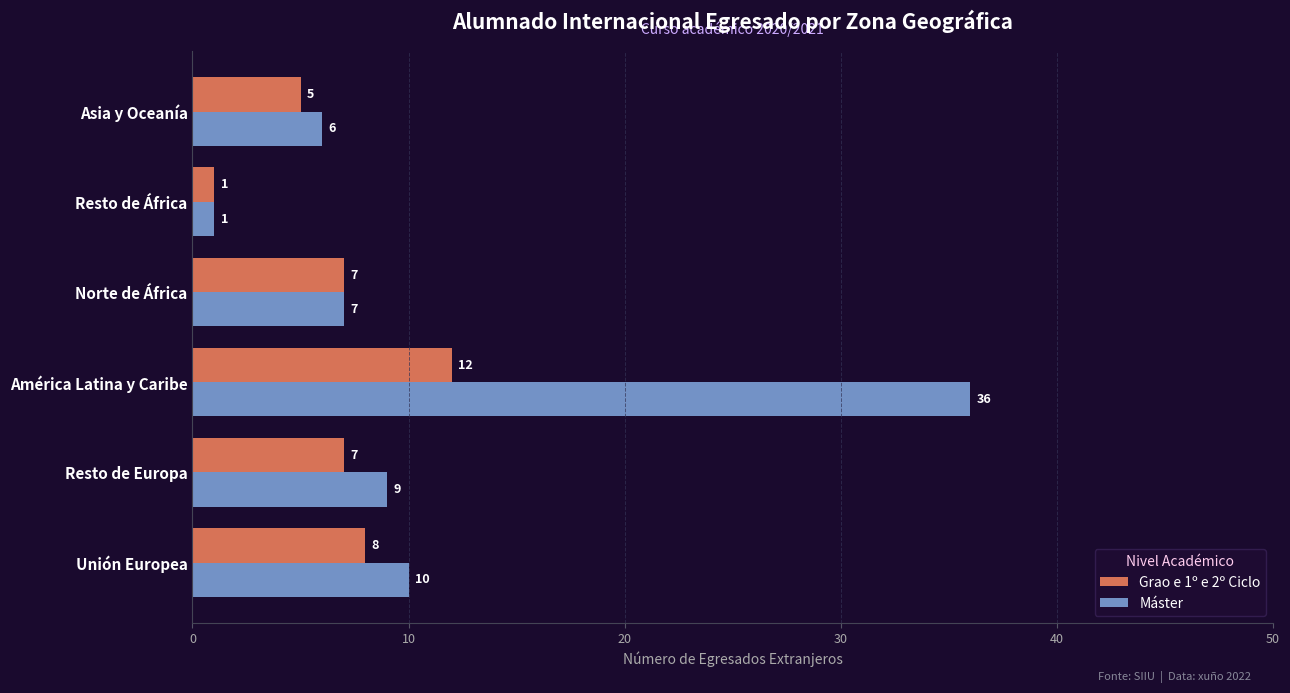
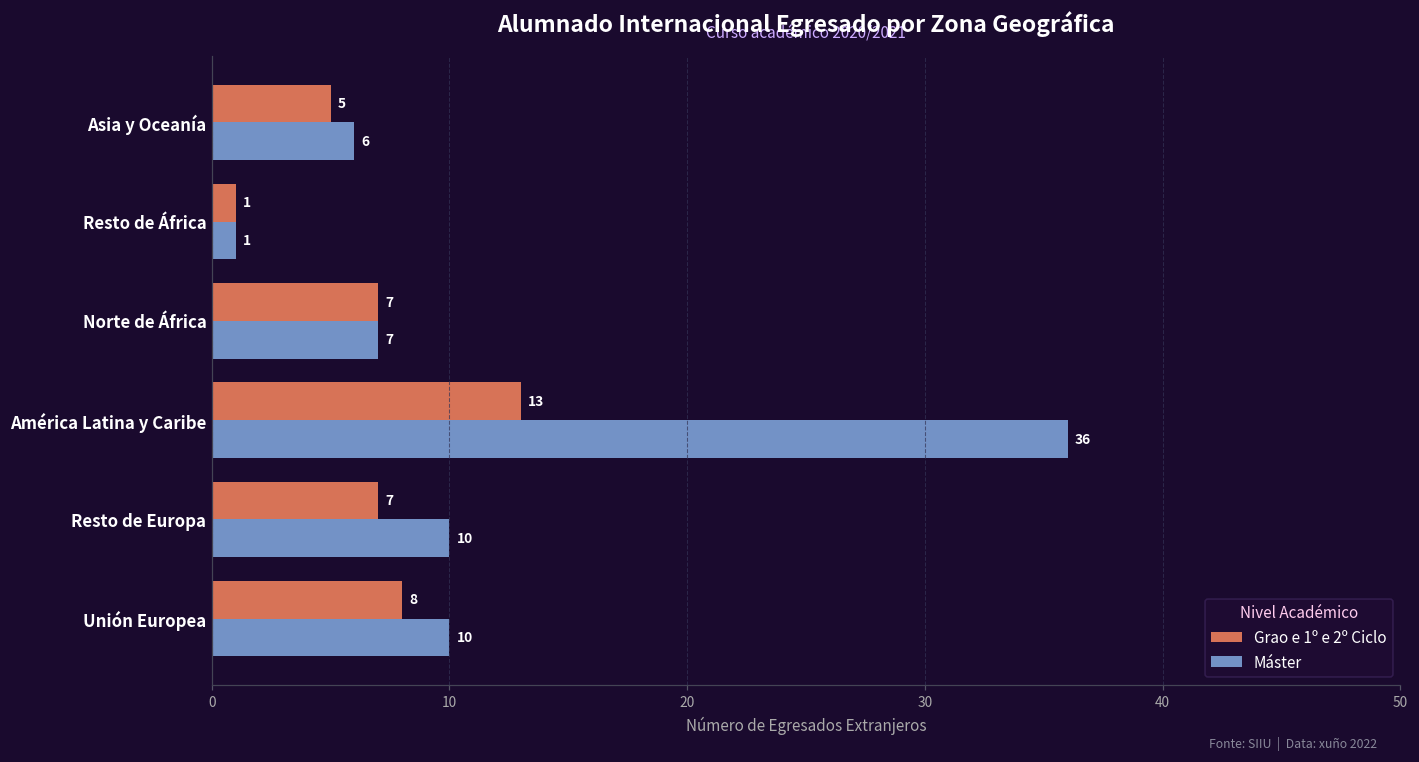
  {
    "Grao e 1º e 2º Ciclo": {
      "Asia y Oceanía": 5,
      "Resto de África": 1,
      "Norte de África": 7,
-     "América Latina y Caribe": 12,
+     "América Latina y Caribe": 13,
      "Resto de Europa": 7,
      "Unión Europea": 8
    },
    "Máster": {
      "Asia y Oceanía": 6,
      "Resto de África": 1,
      "Norte de África": 7,
      "América Latina y Caribe": 36,
-     "Resto de Europa": 9,
+     "Resto de Europa": 10,
      "Unión Europea": 10
    }
  }
